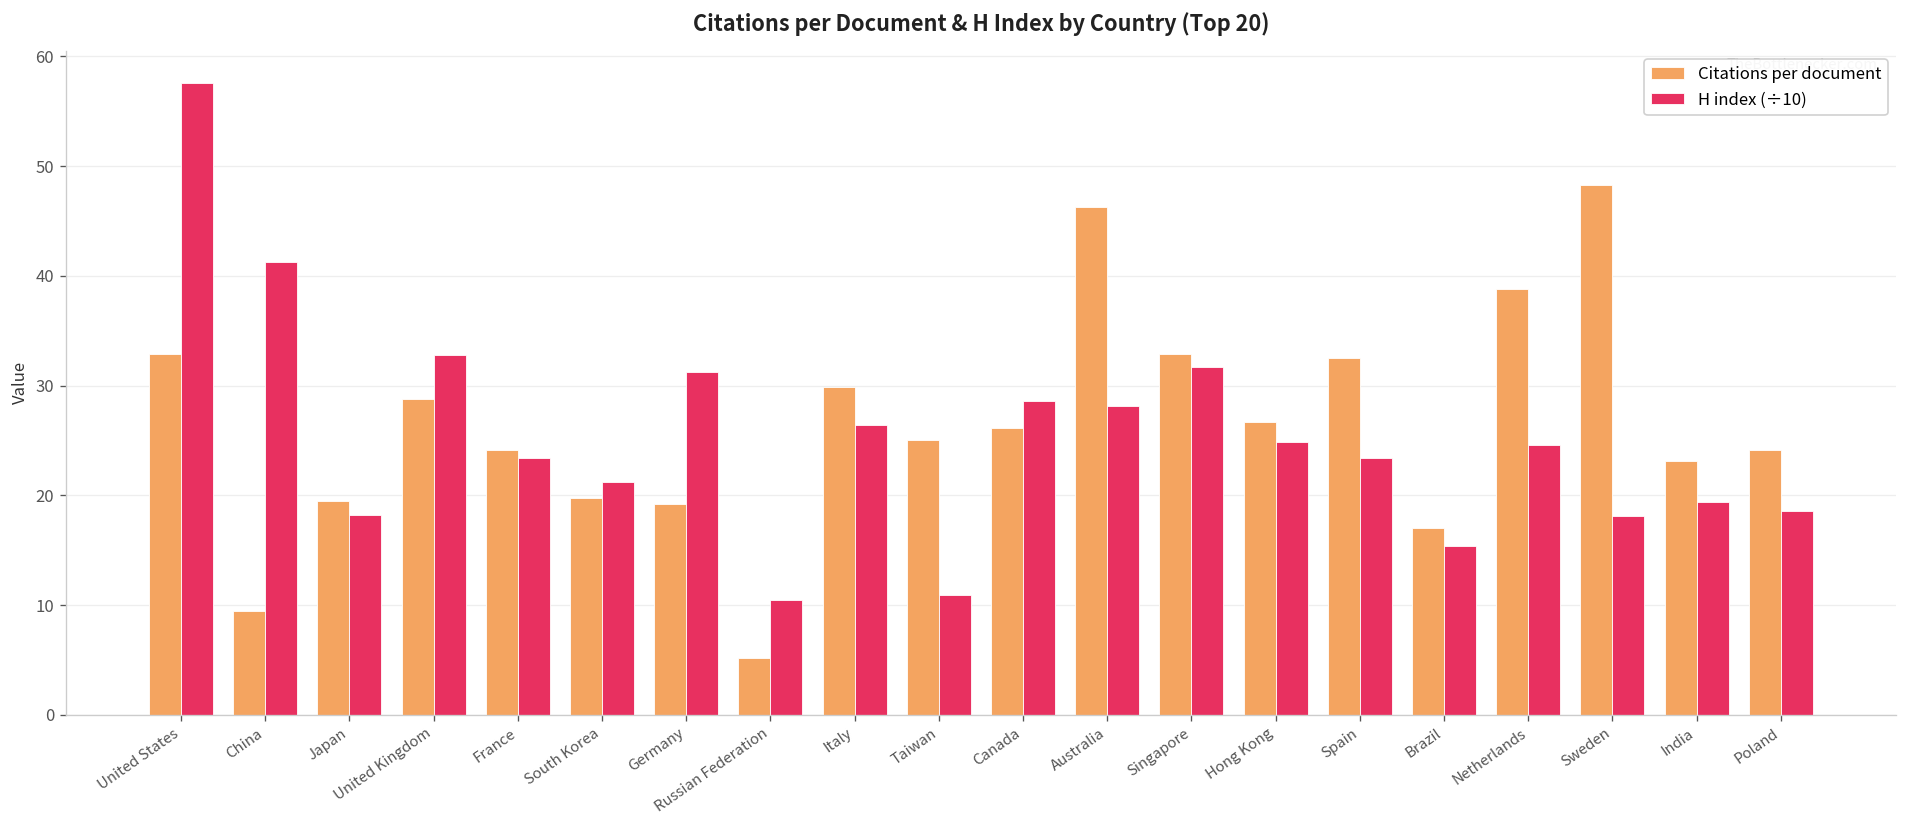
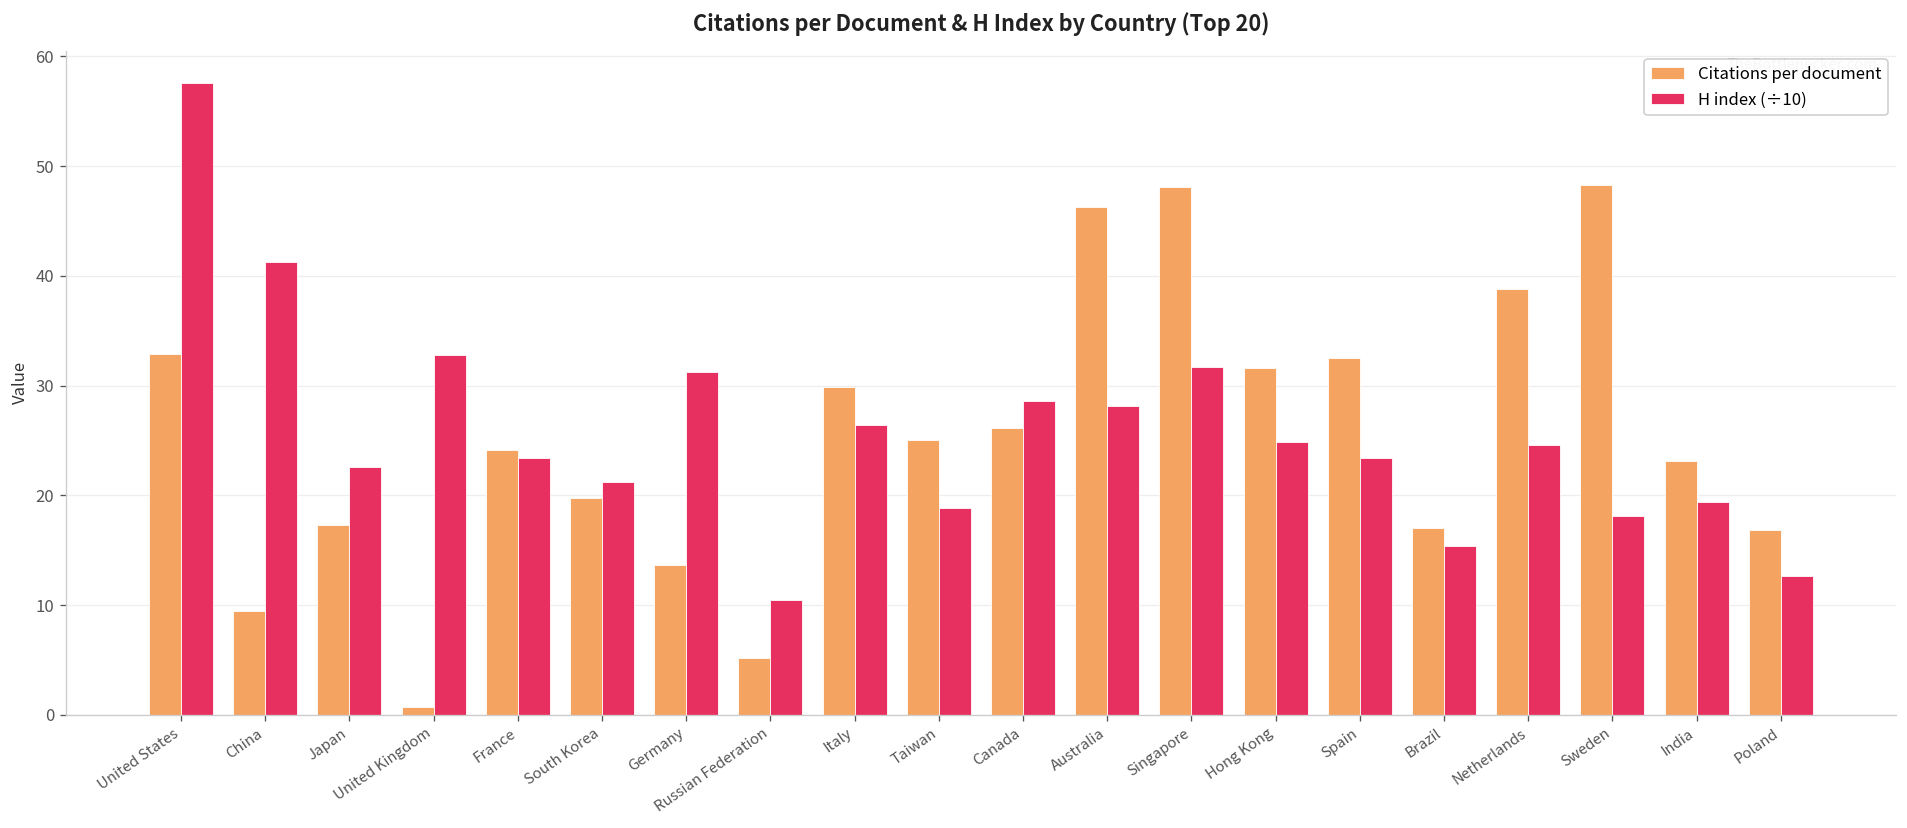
  {
    "Citations per document": {
      "United States": 33,
      "China": 9,
-     "Japan": 19,
-     "United Kingdom": 29,
+     "Japan": 17,
+     "United Kingdom": 1,
      "France": 24,
      "South Korea": 20,
-     "Germany": 19,
+     "Germany": 14,
      "Russian Federation": 5,
      "Italy": 30,
      "Taiwan": 25,
      "Canada": 26,
      "Australia": 46,
-     "Singapore": 33,
-     "Hong Kong": 27,
+     "Singapore": 48,
+     "Hong Kong": 32,
      "Spain": 32,
      "Brazil": 17,
      "Netherlands": 39,
      "Sweden": 48,
      "India": 23,
-     "Poland": 24
+     "Poland": 17
    },
    "H index (÷10)": {
      "United States": 58,
      "China": 41,
-     "Japan": 18,
+     "Japan": 23,
      "United Kingdom": 33,
      "France": 23,
      "South Korea": 21,
      "Germany": 31,
      "Russian Federation": 11,
      "Italy": 26,
-     "Taiwan": 11,
+     "Taiwan": 19,
      "Canada": 29,
      "Australia": 28,
      "Singapore": 32,
      "Hong Kong": 25,
      "Spain": 23,
      "Brazil": 15,
      "Netherlands": 25,
      "Sweden": 18,
      "India": 19,
-     "Poland": 19
+     "Poland": 13
    }
  }
